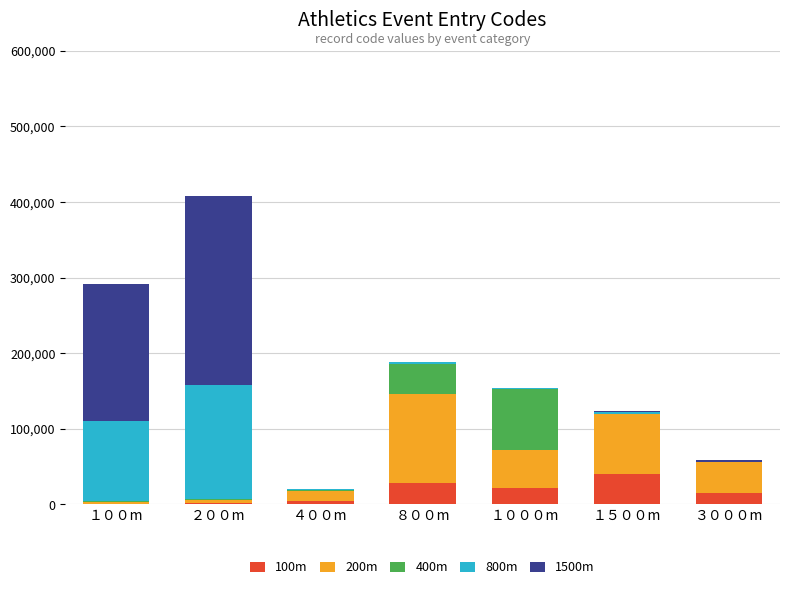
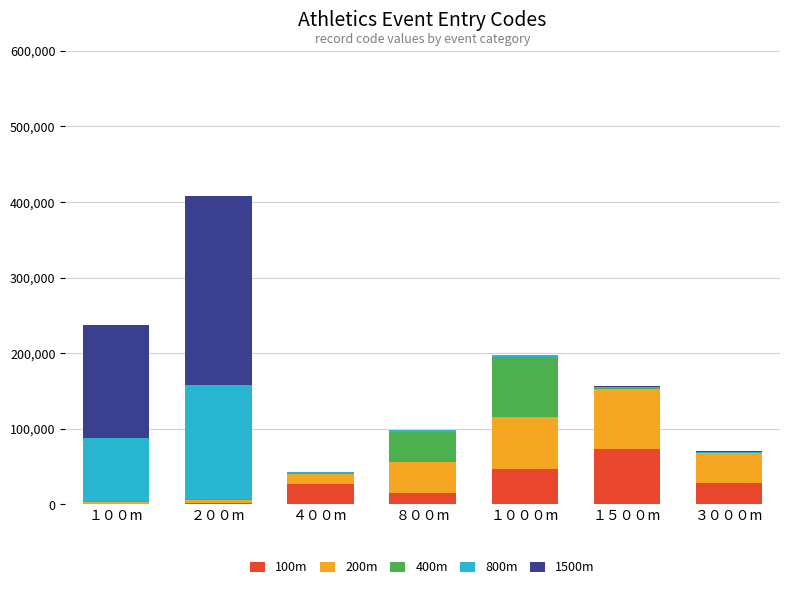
  {
    "100m": {
-     "４００m": "0",
-     "８００m": "30,000",
-     "１０００m": "20,000",
-     "１５００m": "40,000",
-     "３０００m": "20,000"
+     "４００m": "30,000",
+     "８００m": "20,000",
+     "１０００m": "50,000",
+     "１５００m": "70,000",
+     "３０００m": "30,000"
    },
    "200m": {
      "２００m": "0",
      "４００m": "10,000",
-     "８００m": "120,000",
-     "１０００m": "50,000",
+     "８００m": "40,000",
+     "１０００m": "70,000",
      "１５００m": "80,000",
      "３０００m": "40,000"
    },
    "400m": {
      "８００m": "40,000",
      "１０００m": "80,000"
    },
    "800m": {
-     "１００m": "110,000",
+     "１００m": "80,000",
      "２００m": "150,000"
    },
    "1500m": {
-     "１００m": "180,000",
+     "１００m": "150,000",
      "２００m": "250,000"
    }
  }
